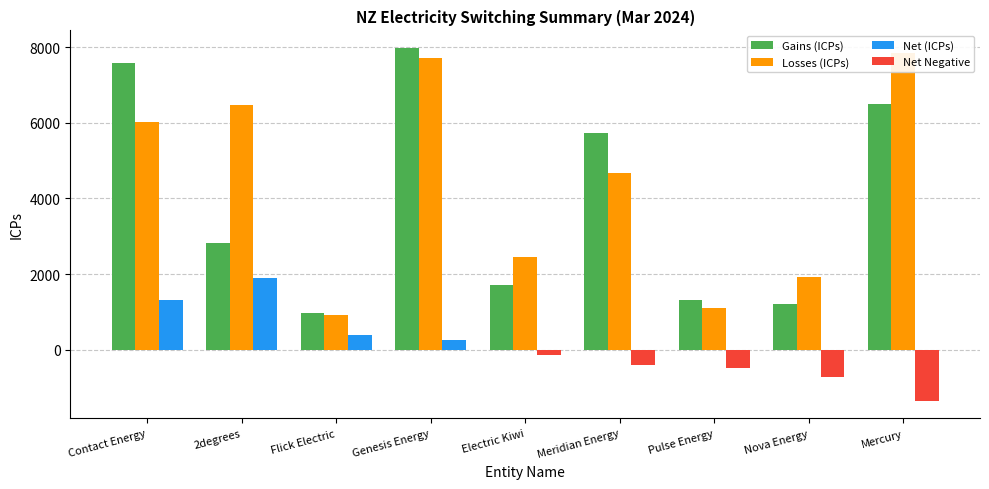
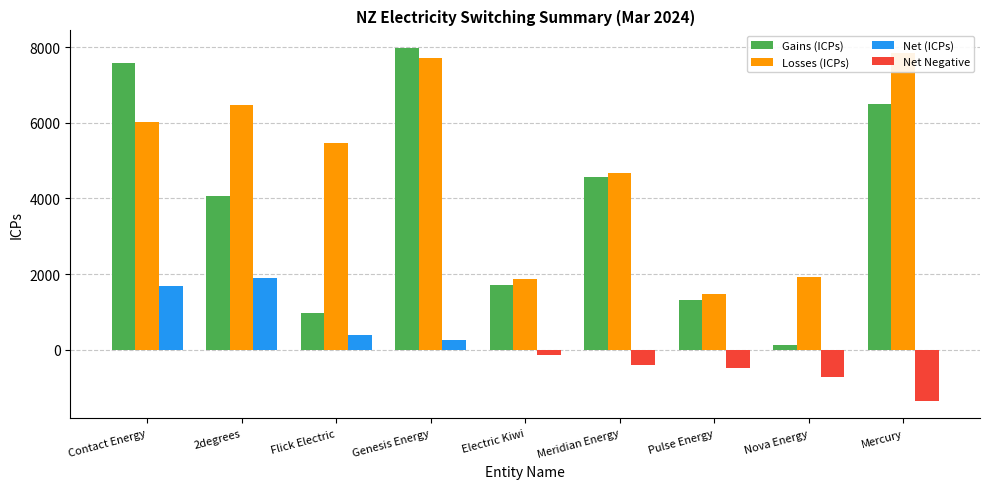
  {
    "Gains (ICPs)": {
      "Contact Energy": 7600,
-     "2degrees": 2800,
+     "2degrees": 4100,
      "Flick Electric": 1000,
      "Genesis Energy": 8000,
      "Electric Kiwi": 1700,
-     "Meridian Energy": 5700,
+     "Meridian Energy": 4600,
      "Pulse Energy": 1300,
-     "Nova Energy": 1200,
+     "Nova Energy": 100,
      "Mercury": 6500
    },
    "Losses (ICPs)": {
      "Contact Energy": 6000,
      "2degrees": 6500,
-     "Flick Electric": 900,
+     "Flick Electric": 5500,
      "Genesis Energy": 7700,
-     "Electric Kiwi": 2500,
+     "Electric Kiwi": 1900,
      "Meridian Energy": 4700,
-     "Pulse Energy": 1100,
+     "Pulse Energy": 1500,
      "Nova Energy": 1900
    },
    "Net (ICPs)": {
-     "Contact Energy": 1300,
+     "Contact Energy": 1700,
      "2degrees": 1900,
      "Flick Electric": 400,
      "Genesis Energy": 300,
      "Electric Kiwi": 0,
      "Meridian Energy": 0,
      "Pulse Energy": 0,
      "Nova Energy": 0,
      "Mercury": 0
    }
  }
